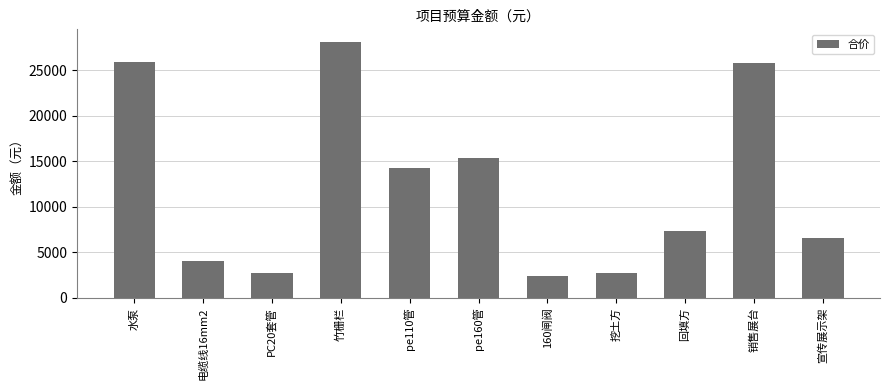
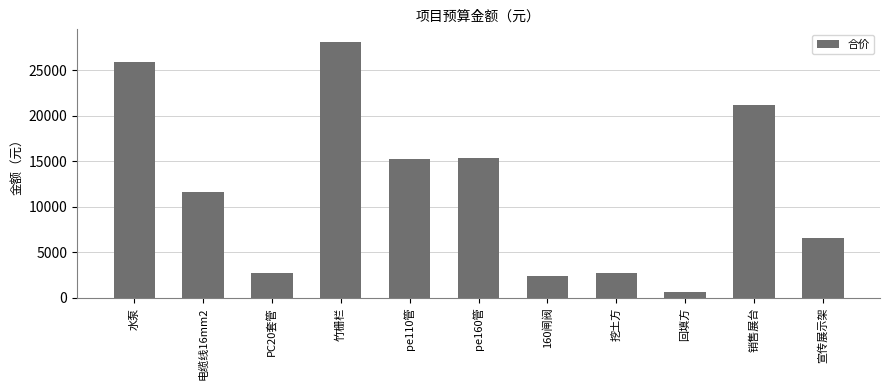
  {
    "水泵": 26000,
-   "电缆线16mm2": 4000,
+   "电缆线16mm2": 12000,
    "PC20套管": 3000,
    "竹栅栏": 28000,
-   "pe110管": 14000,
+   "pe110管": 15000,
    "pe160管": 15000,
    "160闸阀": 2000,
    "挖土方": 3000,
-   "回填方": 7000,
-   "销售展台": 26000,
+   "回填方": 1000,
+   "销售展台": 21000,
    "宣传展示架": 7000
  }
